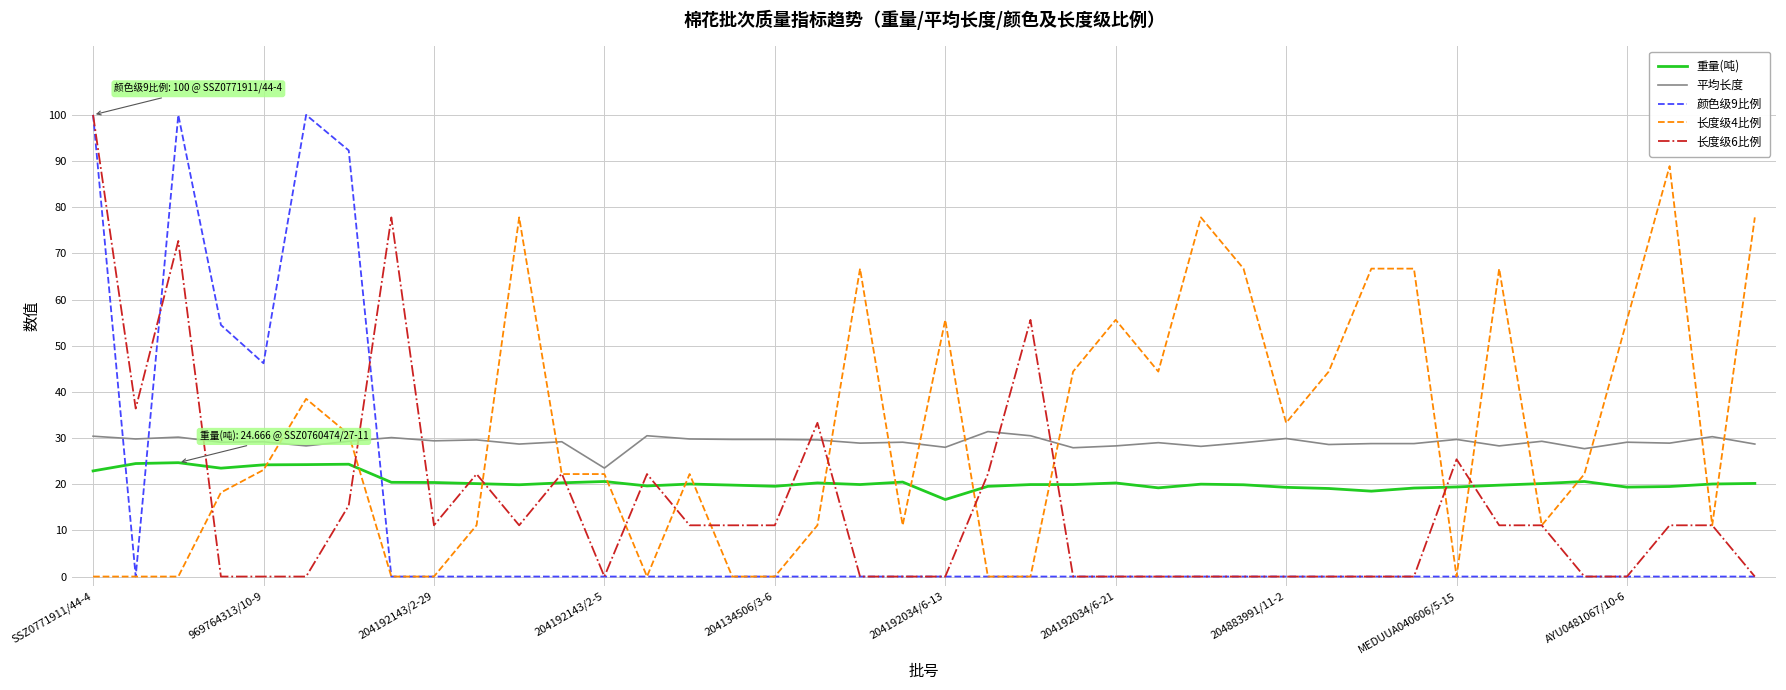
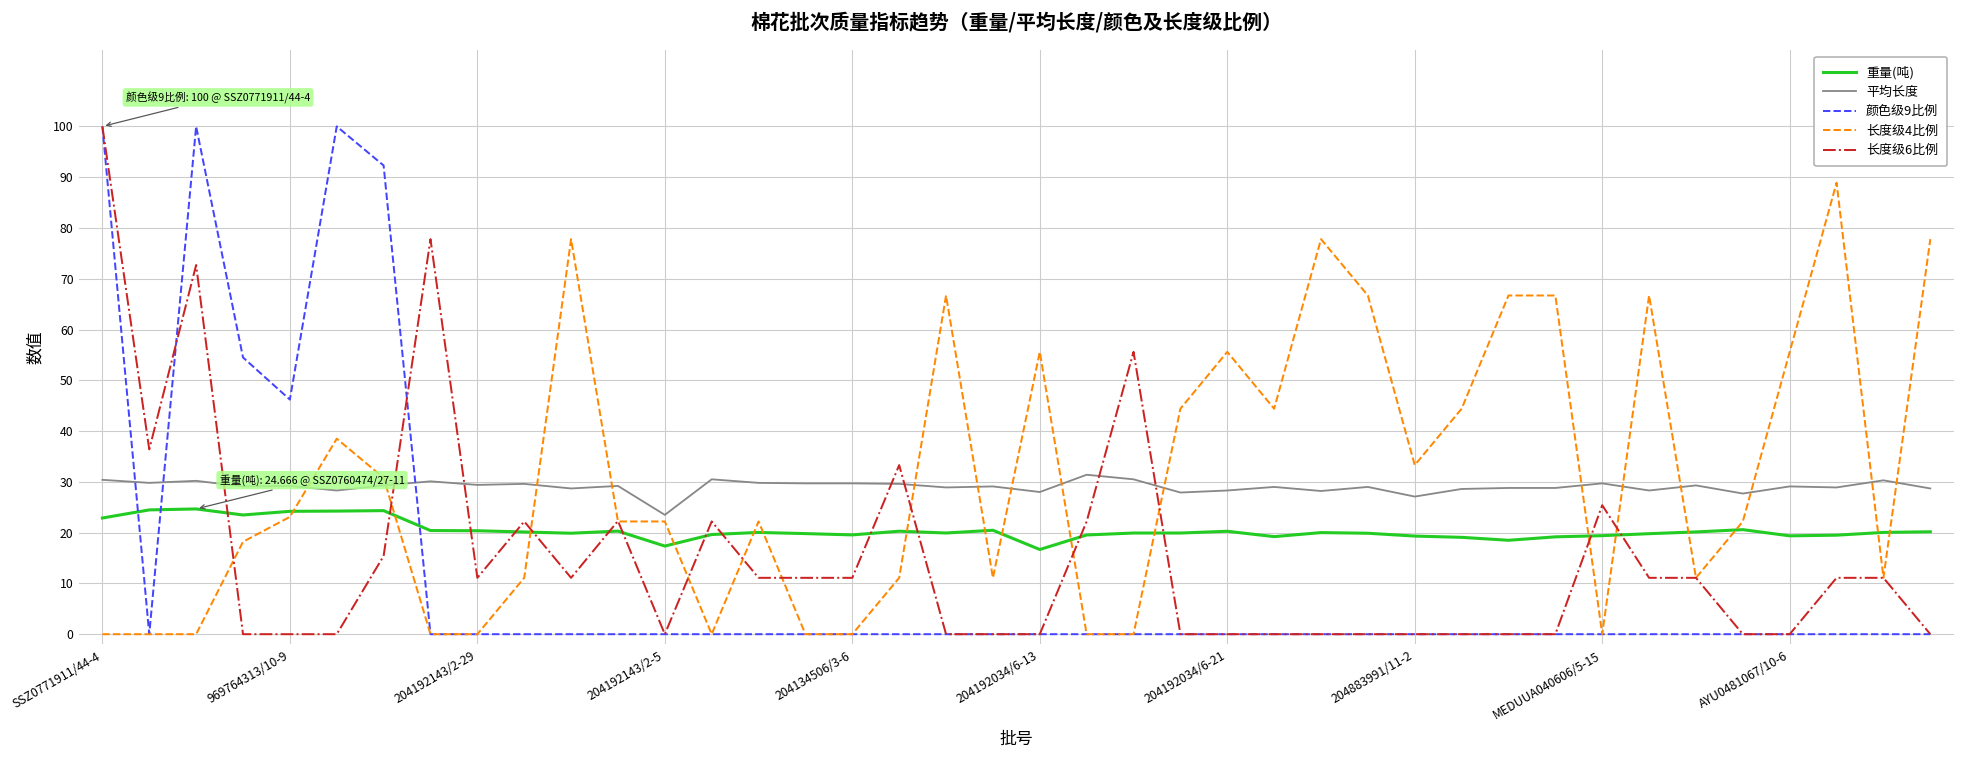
  {
    "重量(吨)": {
      "SSZ0771911/44-4": 23,
      "969764313/10-9": 24,
      "204192143/2-29": 20,
-     "204192143/2-5": 21,
+     "204192143/2-5": 17,
      "204134506/3-6": 20,
      "204192034/6-13": 17,
      "204192034/6-21": 20,
      "204883991/11-2": 19,
      "MEDUUA040606/5-15": 19,
      "AYU0481067/10-6": 19
    },
    "平均长度": {
      "SSZ0771911/44-4": 30,
      "204192143/2-29": 29,
      "204192143/2-5": 24,
      "204134506/3-6": 30,
      "204192034/6-13": 28,
      "204192034/6-21": 28,
-     "204883991/11-2": 30,
+     "204883991/11-2": 27,
      "MEDUUA040606/5-15": 30,
      "AYU0481067/10-6": 29
    },
    "颜色级9比例": {
      "969764313/10-9": 46
    },
    "长度级4比例": {
      "SSZ0771911/44-4": 0,
      "969764313/10-9": 23,
      "204192143/2-5": 22,
      "204192034/6-13": 56,
      "204192034/6-21": 56,
      "204883991/11-2": 33,
      "AYU0481067/10-6": 56
    },
    "长度级6比例": {
      "969764313/10-9": 0,
      "204192143/2-29": 11,
      "204134506/3-6": 11,
      "MEDUUA040606/5-15": 25
    }
  }
